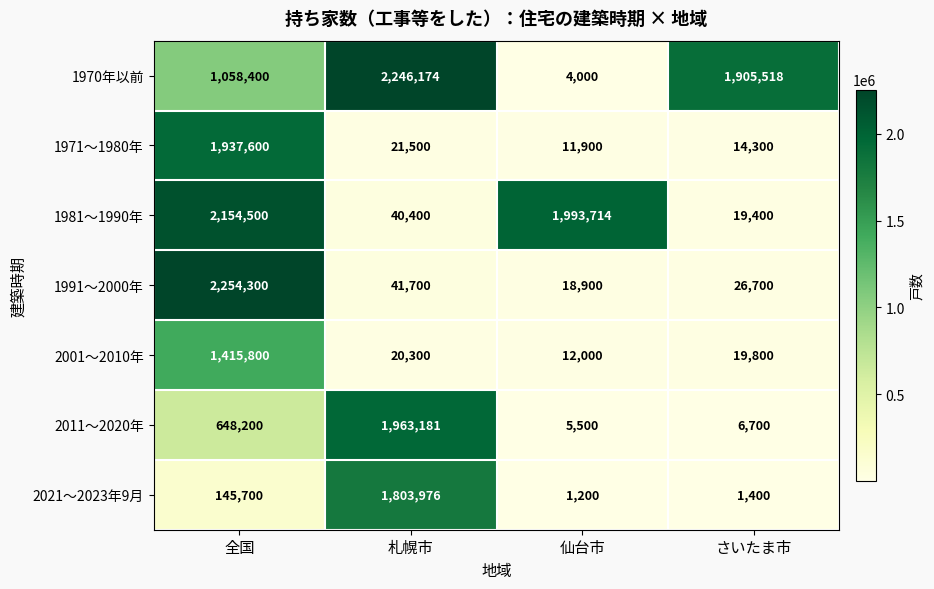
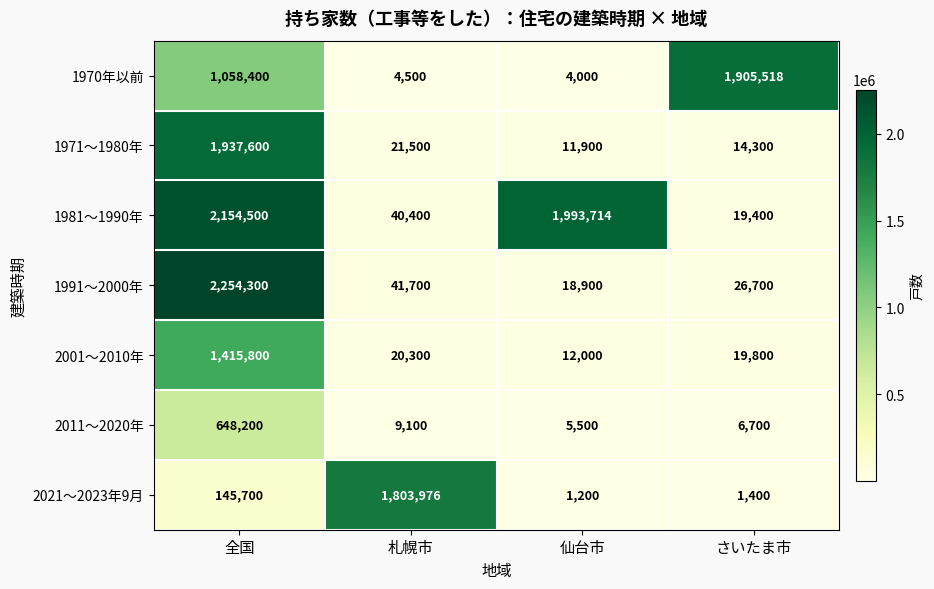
  {
    "1970年以前": {
      "全国": "1,058,400",
-     "札幌市": "2,246,174",
+     "札幌市": "4,500",
      "仙台市": "4,000",
      "さいたま市": "1,905,518"
    },
    "1971～1980年": {
      "全国": "1,937,600",
      "札幌市": "21,500",
      "仙台市": "11,900",
      "さいたま市": "14,300"
    },
    "1981～1990年": {
      "全国": "2,154,500",
      "札幌市": "40,400",
      "仙台市": "1,993,714",
      "さいたま市": "19,400"
    },
    "1991～2000年": {
      "全国": "2,254,300",
      "札幌市": "41,700",
      "仙台市": "18,900",
      "さいたま市": "26,700"
    },
    "2001～2010年": {
      "全国": "1,415,800",
      "札幌市": "20,300",
      "仙台市": "12,000",
      "さいたま市": "19,800"
    },
    "2011～2020年": {
      "全国": "648,200",
-     "札幌市": "1,963,181",
+     "札幌市": "9,100",
      "仙台市": "5,500",
      "さいたま市": "6,700"
    },
    "2021～2023年9月": {
      "全国": "145,700",
      "札幌市": "1,803,976",
      "仙台市": "1,200",
      "さいたま市": "1,400"
    }
  }
